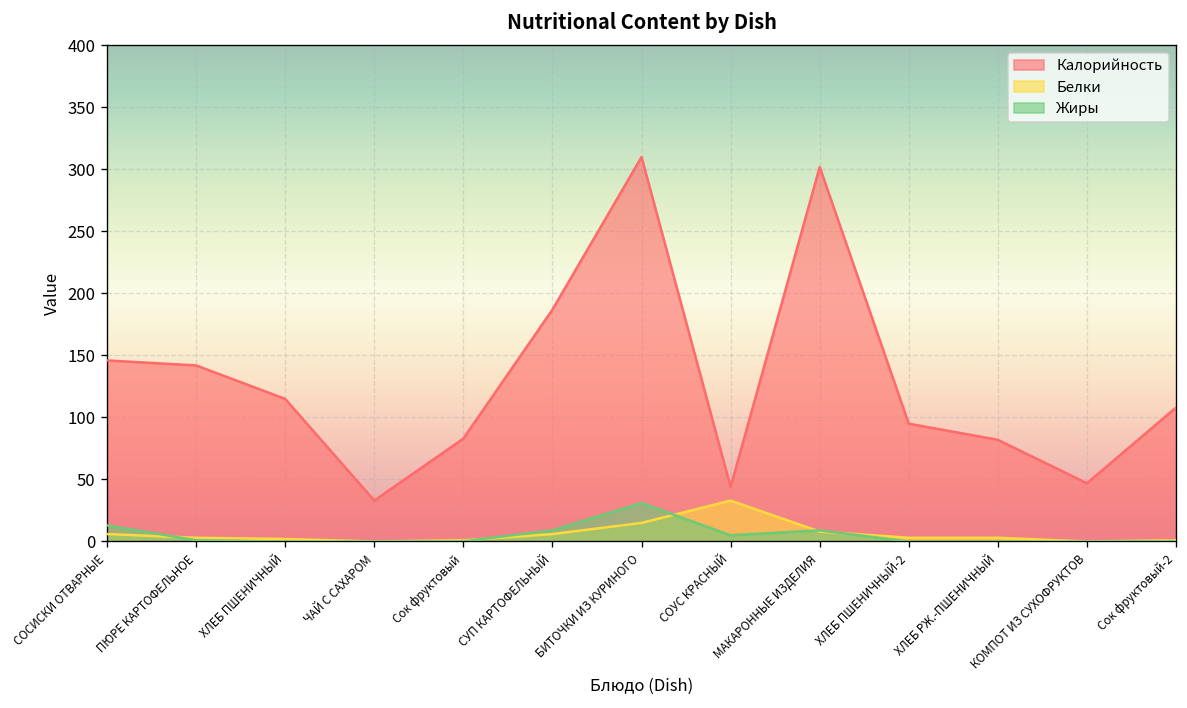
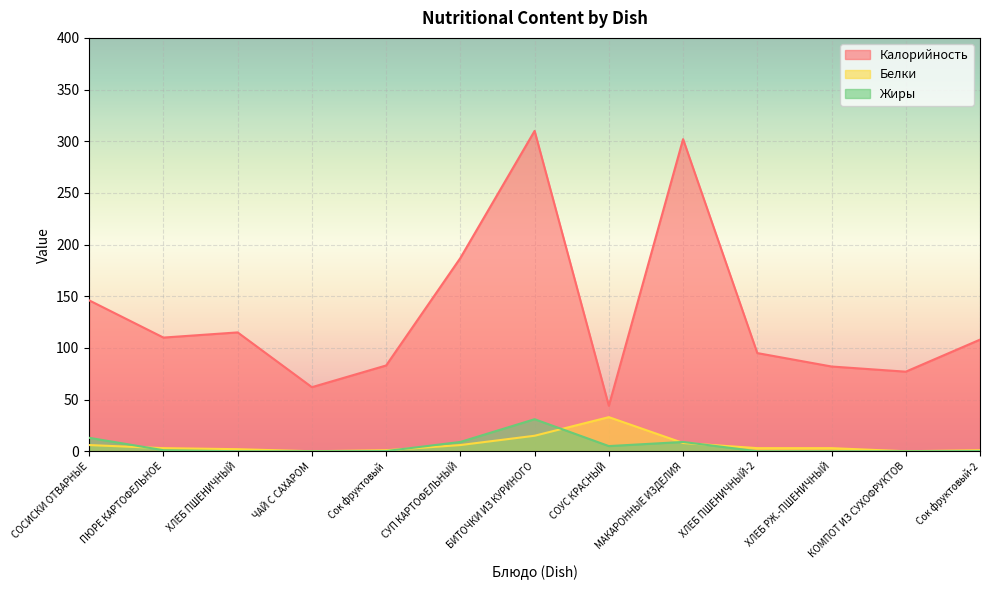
  {
    "Калорийность": {
      "СОСИСКИ ОТВАРНЫЕ": 146,
-     "ПЮРЕ КАРТОФЕЛЬНОЕ": 142,
+     "ПЮРЕ КАРТОФЕЛЬНОЕ": 110,
      "ХЛЕБ ПШЕНИЧНЫЙ": 115,
-     "ЧАЙ С САХАРОМ": 33,
+     "ЧАЙ С САХАРОМ": 62,
      "Сок фруктовый": 83,
      "СУП КАРТОФЕЛЬНЫЙ": 187,
      "БИТОЧКИ ИЗ КУРИНОГО": 310,
      "СОУС КРАСНЫЙ": 44,
      "МАКАРОННЫЕ ИЗДЕЛИЯ": 302,
      "ХЛЕБ ПШЕНИЧНЫЙ-2": 95,
      "ХЛЕБ РЖ.-ПШЕНИЧНЫЙ": 82,
-     "КОМПОТ ИЗ СУХОФРУКТОВ": 47,
+     "КОМПОТ ИЗ СУХОФРУКТОВ": 77,
      "Сок фруктовый-2": 108
    },
    "Белки": {
      "СОСИСКИ ОТВАРНЫЕ": 6,
      "СУП КАРТОФЕЛЬНЫЙ": 6,
      "БИТОЧКИ ИЗ КУРИНОГО": 15,
      "СОУС КРАСНЫЙ": 33,
      "ХЛЕБ ПШЕНИЧНЫЙ-2": 3,
      "ХЛЕБ РЖ.-ПШЕНИЧНЫЙ": 3
    },
    "Жиры": {
      "СОСИСКИ ОТВАРНЫЕ": 13,
      "СУП КАРТОФЕЛЬНЫЙ": 9,
      "БИТОЧКИ ИЗ КУРИНОГО": 31,
      "СОУС КРАСНЫЙ": 5,
      "ХЛЕБ ПШЕНИЧНЫЙ-2": 0,
      "ХЛЕБ РЖ.-ПШЕНИЧНЫЙ": 0
    }
  }
